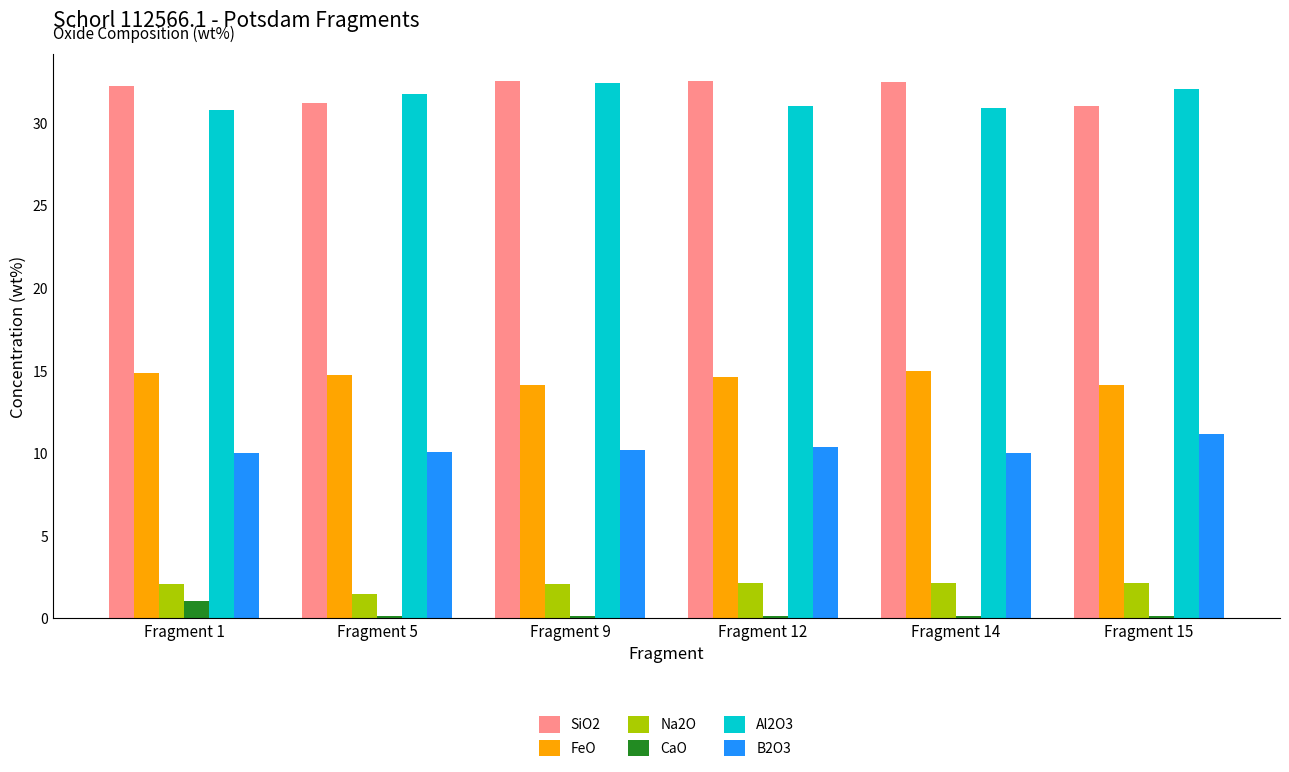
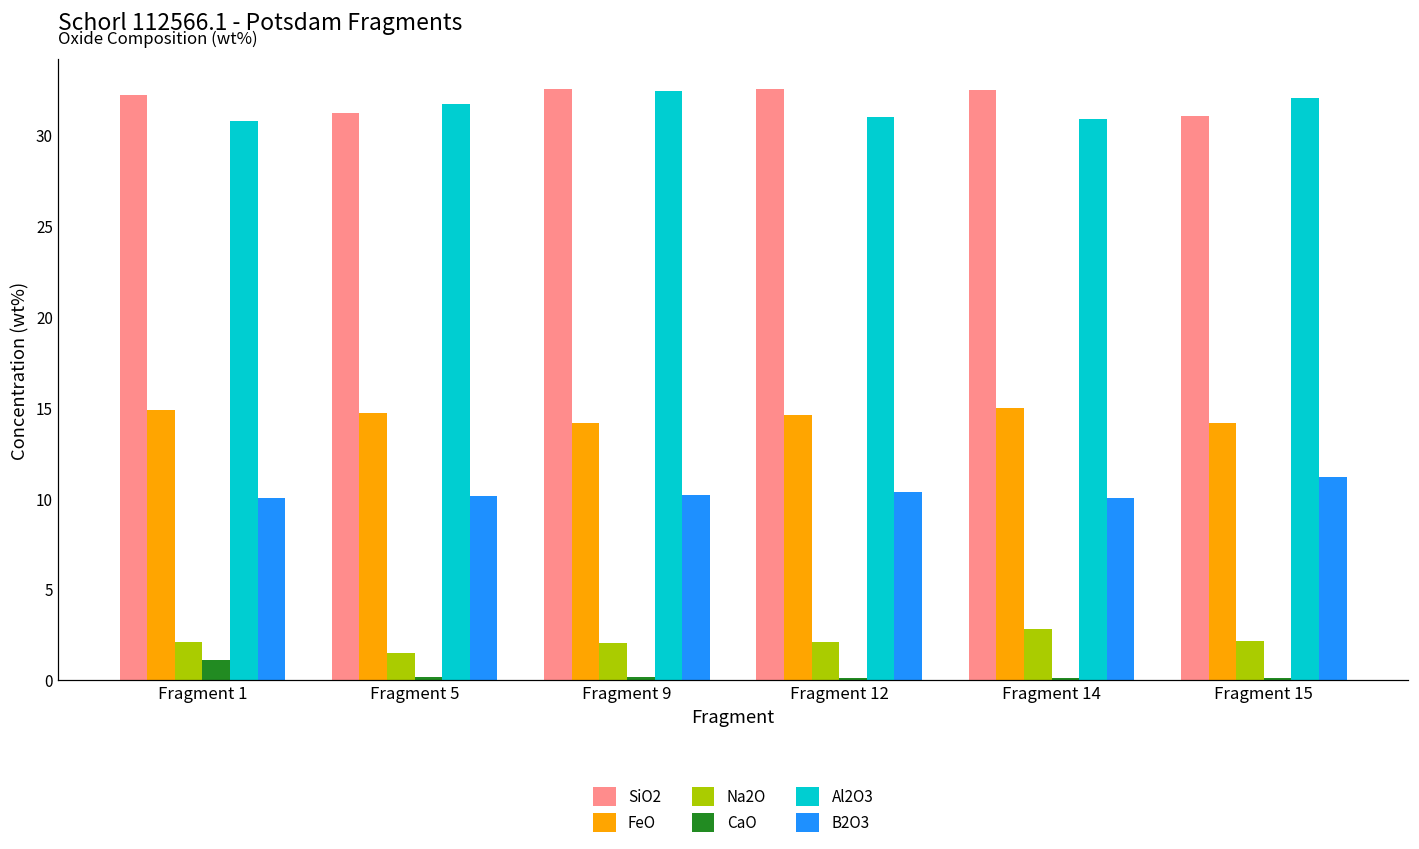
  {
    "SiO2": {
      "Fragment 1": 32.2,
      "Fragment 5": 31.2,
      "Fragment 9": 32.5,
      "Fragment 12": 32.5,
      "Fragment 14": 32.5,
      "Fragment 15": 31.0
    },
    "FeO": {
      "Fragment 1": 14.9,
      "Fragment 5": 14.7,
      "Fragment 9": 14.2,
      "Fragment 12": 14.6,
      "Fragment 14": 15.0,
      "Fragment 15": 14.1
    },
    "Na2O": {
      "Fragment 1": 2.1,
      "Fragment 5": 1.5,
      "Fragment 9": 2.1,
      "Fragment 12": 2.1,
-     "Fragment 14": 2.1,
+     "Fragment 14": 2.8,
      "Fragment 15": 2.2
    },
    "CaO": {
      "Fragment 1": 1.1,
      "Fragment 5": 0.2,
      "Fragment 9": 0.2
    },
    "Al2O3": {
      "Fragment 1": 30.7,
      "Fragment 5": 31.7,
      "Fragment 9": 32.4,
      "Fragment 12": 31.0,
      "Fragment 14": 30.9,
      "Fragment 15": 32.0
    },
    "B2O3": {
      "Fragment 1": 10.0,
      "Fragment 5": 10.1,
      "Fragment 9": 10.2,
      "Fragment 12": 10.4,
      "Fragment 14": 10.0,
      "Fragment 15": 11.2
    }
  }
